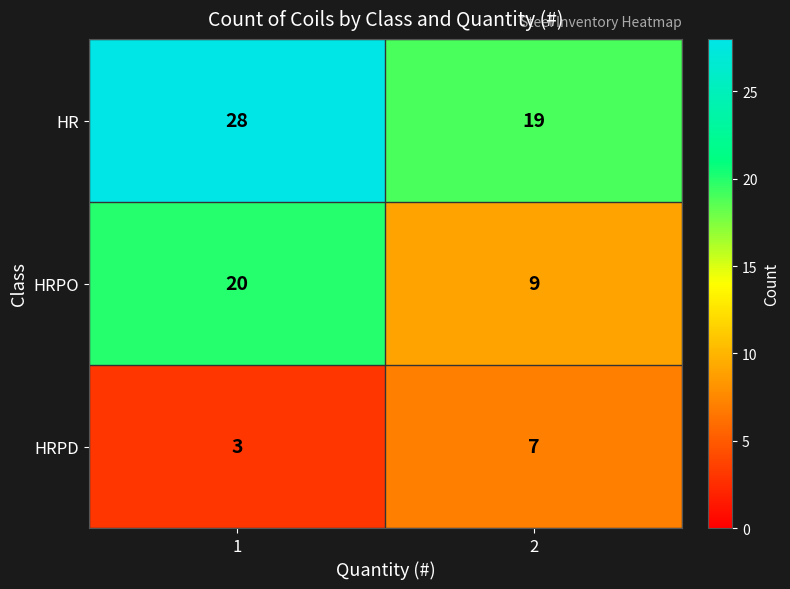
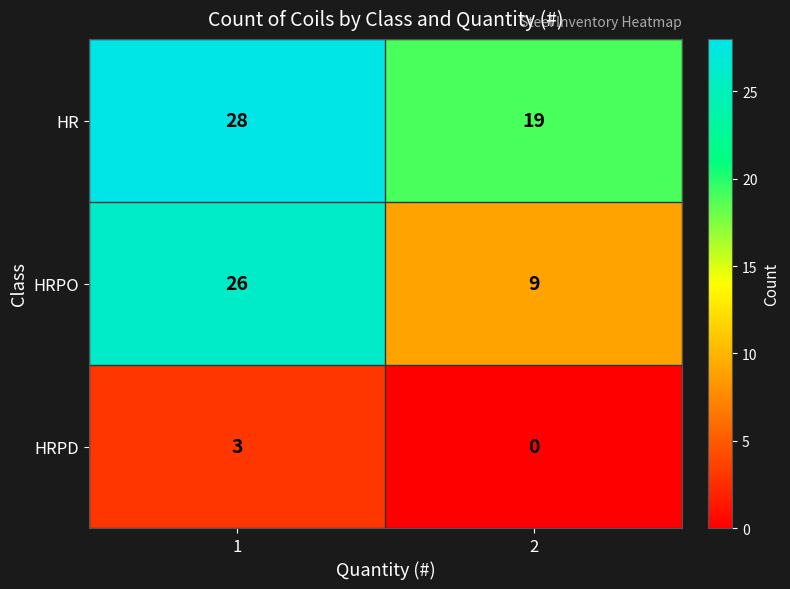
  {
    "HR": {
      "1": 28,
      "2": 19
    },
    "HRPO": {
-     "1": 20,
+     "1": 26,
      "2": 9
    },
    "HRPD": {
      "1": 3,
-     "2": 7
+     "2": 0
    }
  }
